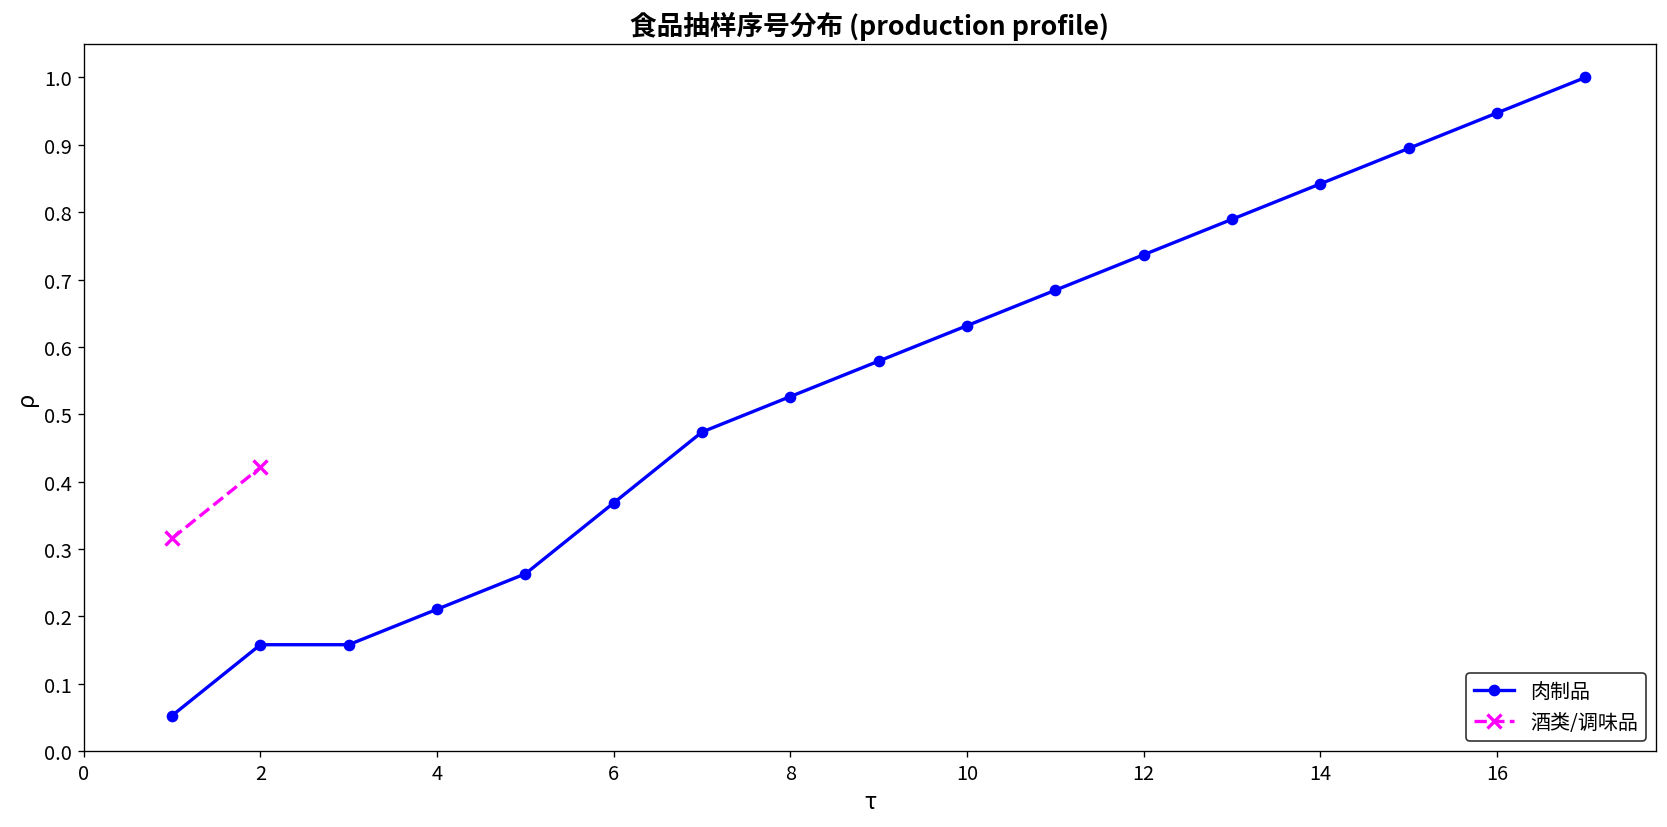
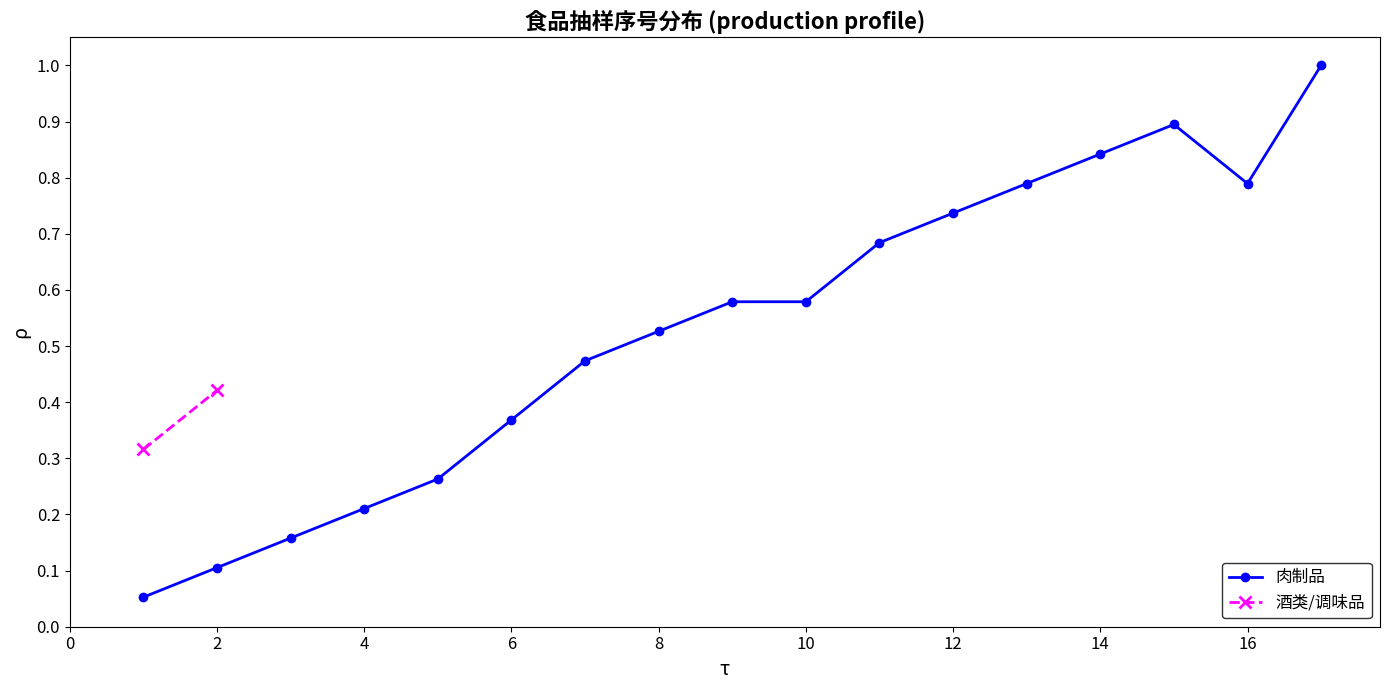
  {
    "肉制品": {
-     "2": 0.16,
+     "2": 0.11,
      "4": 0.21,
      "6": 0.37,
      "8": 0.53,
-     "10": 0.63,
+     "10": 0.58,
      "12": 0.74,
      "14": 0.84,
-     "16": 0.95
+     "16": 0.79
    },
    "酒类/调味品": {
      "2": 0.42
    }
  }
